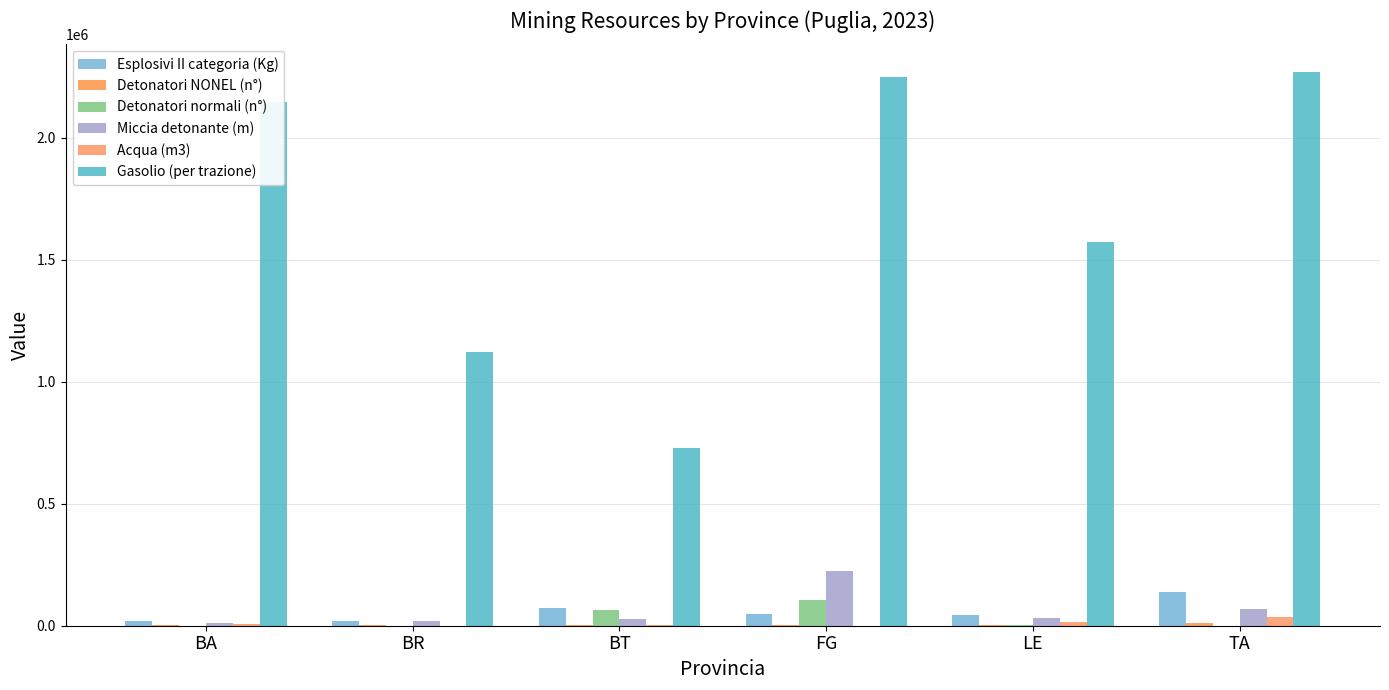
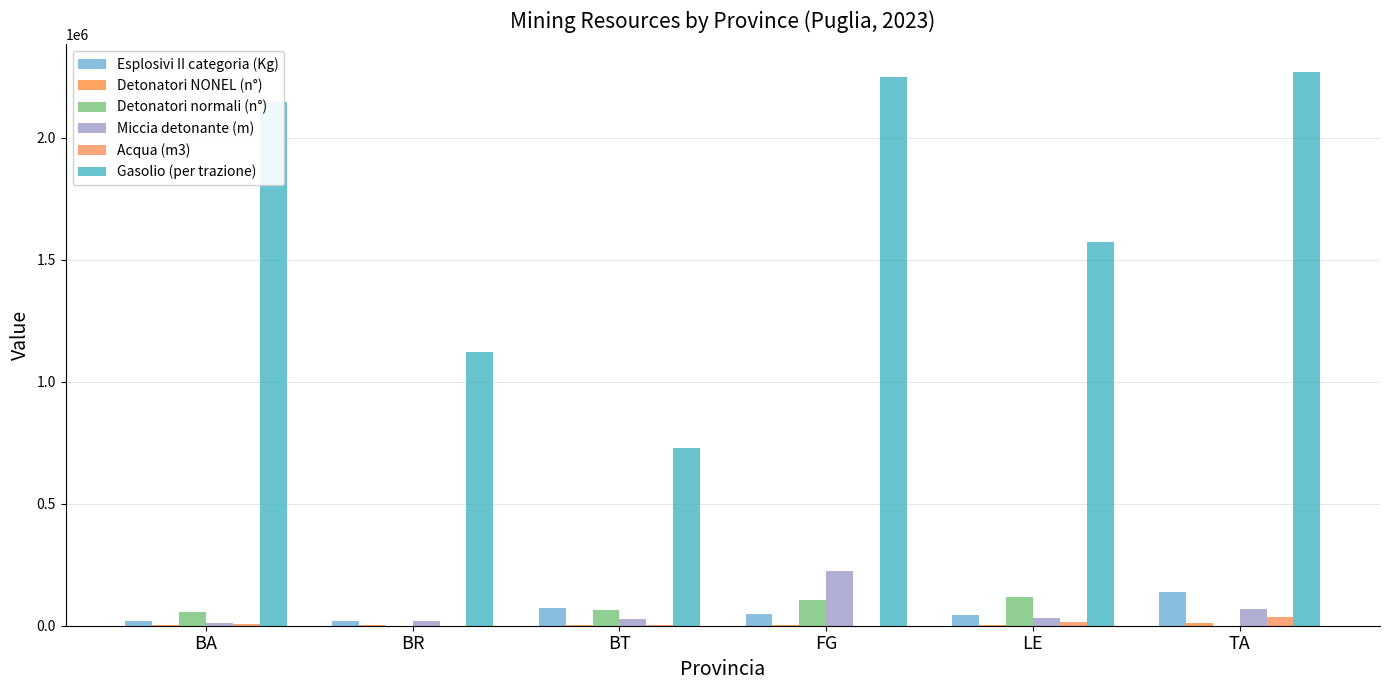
  {
    "Detonatori normali (n°)": {
-     "BA": 0,
+     "BA": 60000,
      "BT": 70000,
      "FG": 110000,
-     "LE": 0
+     "LE": 120000
    }
  }
